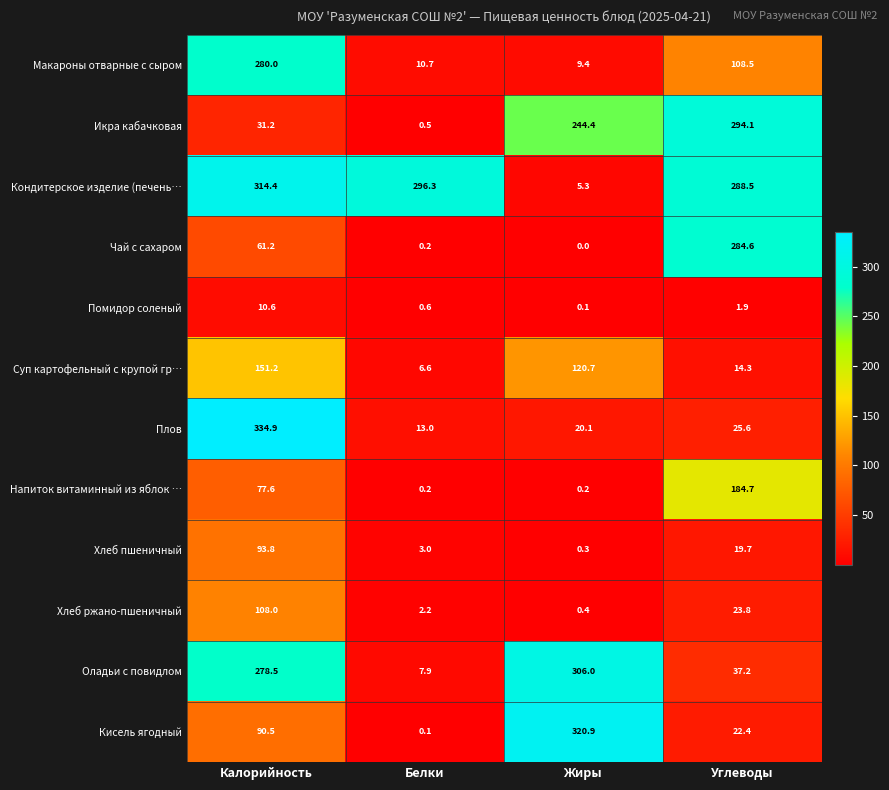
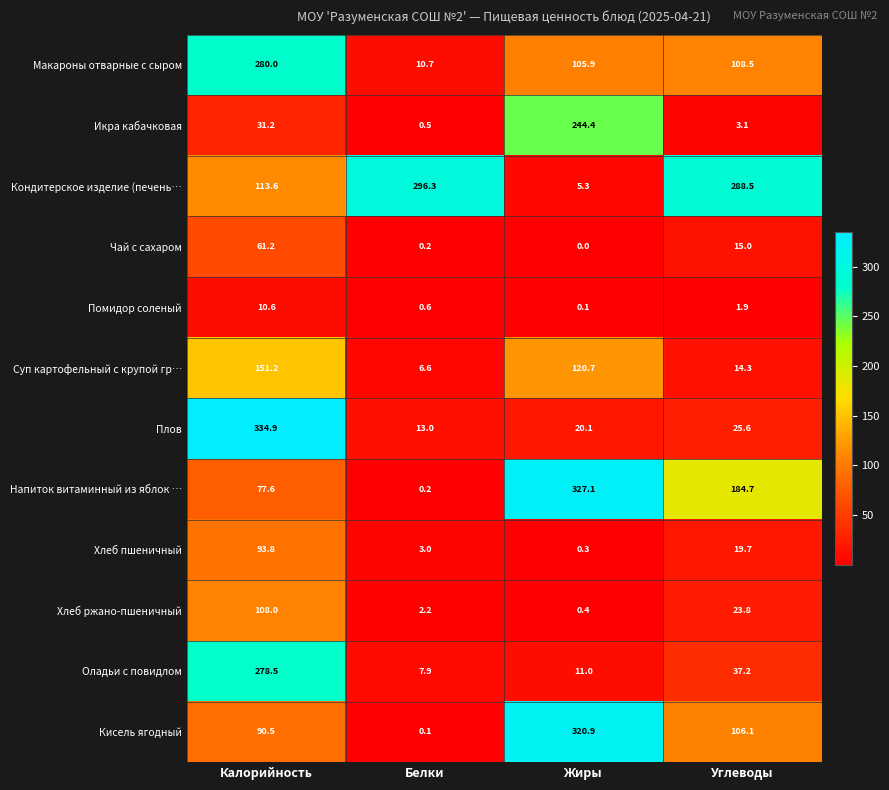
  {
    "Макароны отварные с сыром": {
      "Калорийность": 280.0,
      "Белки": 10.7,
-     "Жиры": 9.4,
+     "Жиры": 105.9,
      "Углеводы": 108.5
    },
    "Икра кабачковая": {
      "Калорийность": 31.2,
      "Белки": 0.5,
      "Жиры": 244.4,
-     "Углеводы": 294.1
+     "Углеводы": 3.1
    },
    "Кондитерское изделие (печень…": {
-     "Калорийность": 314.4,
+     "Калорийность": 113.6,
      "Белки": 296.3,
      "Жиры": 5.3,
      "Углеводы": 288.5
    },
    "Чай с сахаром": {
      "Калорийность": 61.2,
      "Белки": 0.2,
      "Жиры": 0.0,
-     "Углеводы": 284.6
+     "Углеводы": 15.0
    },
    "Помидор соленый": {
      "Калорийность": 10.6,
      "Белки": 0.6,
      "Жиры": 0.1,
      "Углеводы": 1.9
    },
    "Суп картофельный с крупой гр…": {
      "Калорийность": 151.2,
      "Белки": 6.6,
      "Жиры": 120.7,
      "Углеводы": 14.3
    },
    "Плов": {
      "Калорийность": 334.9,
      "Белки": 13.0,
      "Жиры": 20.1,
      "Углеводы": 25.6
    },
    "Напиток витаминный из яблок …": {
      "Калорийность": 77.6,
      "Белки": 0.2,
-     "Жиры": 0.2,
+     "Жиры": 327.1,
      "Углеводы": 184.7
    },
    "Хлеб пшеничный": {
      "Калорийность": 93.8,
      "Белки": 3.0,
      "Жиры": 0.3,
      "Углеводы": 19.7
    },
    "Хлеб ржано-пшеничный": {
      "Калорийность": 108.0,
      "Белки": 2.2,
      "Жиры": 0.4,
      "Углеводы": 23.8
    },
    "Оладьи с повидлом": {
      "Калорийность": 278.5,
      "Белки": 7.9,
-     "Жиры": 306.0,
+     "Жиры": 11.0,
      "Углеводы": 37.2
    },
    "Кисель ягодный": {
      "Калорийность": 90.5,
      "Белки": 0.1,
      "Жиры": 320.9,
-     "Углеводы": 22.4
+     "Углеводы": 106.1
    }
  }
